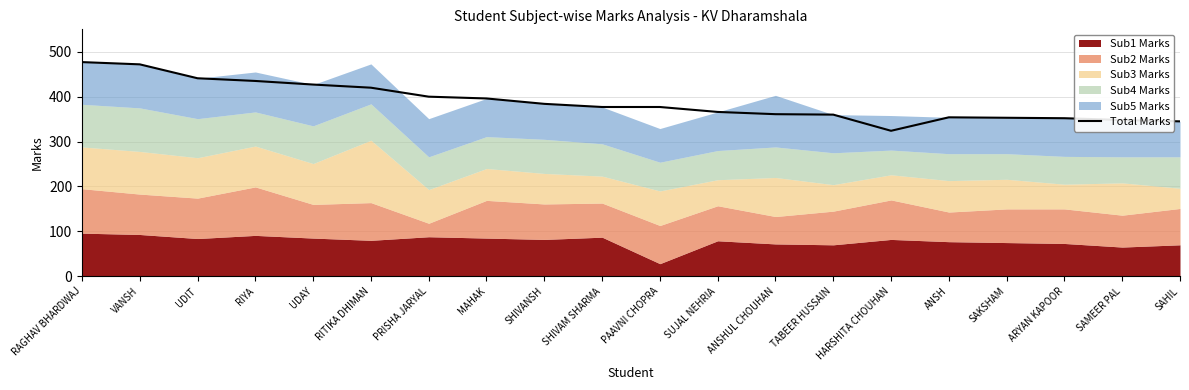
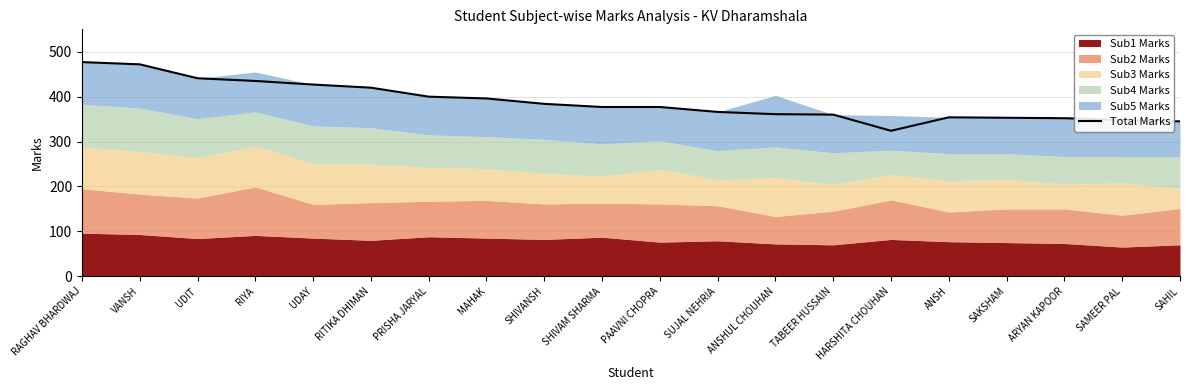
  {
    "Sub1 Marks": {
      "RAGHAV BHARDWAJ": 100,
      "VANSH": 90,
      "UDIT": 80,
      "RIYA": 90,
      "UDAY": 90,
      "RITIKA DHIMAN": 80,
      "PRISHA JARYAL": 90,
      "MAHAK": 90,
      "SHIVANSH": 80,
      "SHIVAM SHARMA": 90,
-     "PAAVNI CHOPRA": 30,
+     "PAAVNI CHOPRA": 80,
      "SUJAL NEHRIA": 80,
      "ANSHUL CHOUHAN": 70,
      "TABEER HUSSAIN": 70,
      "HARSHITA CHOUHAN": 80,
      "ANSH": 80,
      "SAKSHAM": 80,
      "ARYAN KAPOOR": 70,
      "SAMEER PAL": 70,
      "SAHIL": 70
    },
    "Total Marks": {
      "RIYA": 440,
      "ANSHUL CHOUHAN": 360,
      "HARSHITA CHOUHAN": 320
    },
    "Sub2 Marks": {
      "RAGHAV BHARDWAJ": 100,
      "VANSH": 90,
      "UDIT": 90,
      "RIYA": 110,
      "UDAY": 80,
      "RITIKA DHIMAN": 80,
-     "PRISHA JARYAL": 30,
+     "PRISHA JARYAL": 80,
      "MAHAK": 80,
      "SHIVANSH": 80,
      "SHIVAM SHARMA": 80,
      "PAAVNI CHOPRA": 90,
      "SUJAL NEHRIA": 80,
      "ANSHUL CHOUHAN": 60,
      "TABEER HUSSAIN": 80,
      "HARSHITA CHOUHAN": 90,
      "ANSH": 70,
      "SAKSHAM": 80,
      "ARYAN KAPOOR": 80,
      "SAMEER PAL": 70,
      "SAHIL": 80
    },
    "Sub3 Marks": {
      "RAGHAV BHARDWAJ": 90,
      "VANSH": 100,
      "UDIT": 90,
      "RIYA": 90,
      "UDAY": 90,
-     "RITIKA DHIMAN": 140,
+     "RITIKA DHIMAN": 90,
      "PRISHA JARYAL": 80,
      "MAHAK": 70,
      "SHIVANSH": 70,
      "SHIVAM SHARMA": 60,
      "PAAVNI CHOPRA": 80,
      "SUJAL NEHRIA": 60,
      "ANSHUL CHOUHAN": 90,
      "TABEER HUSSAIN": 60,
      "HARSHITA CHOUHAN": 60,
      "ANSH": 70,
      "SAKSHAM": 70,
      "ARYAN KAPOOR": 60,
      "SAMEER PAL": 70,
      "SAHIL": 50
    },
    "Sub4 Marks": {
      "RAGHAV BHARDWAJ": 100,
      "VANSH": 100,
      "UDIT": 90,
      "RIYA": 80,
      "UDAY": 80,
      "RITIKA DHIMAN": 80,
      "PRISHA JARYAL": 70,
      "MAHAK": 70,
      "SHIVANSH": 80,
      "SHIVAM SHARMA": 70,
      "PAAVNI CHOPRA": 60,
      "SUJAL NEHRIA": 70,
      "ANSHUL CHOUHAN": 70,
      "TABEER HUSSAIN": 70,
      "HARSHITA CHOUHAN": 60,
      "ANSH": 60,
      "SAKSHAM": 60,
      "ARYAN KAPOOR": 60,
      "SAMEER PAL": 60,
      "SAHIL": 70
    },
    "Sub5 Marks": {
      "RIYA": 90,
      "ANSHUL CHOUHAN": 120,
      "HARSHITA CHOUHAN": 80
    }
  }
